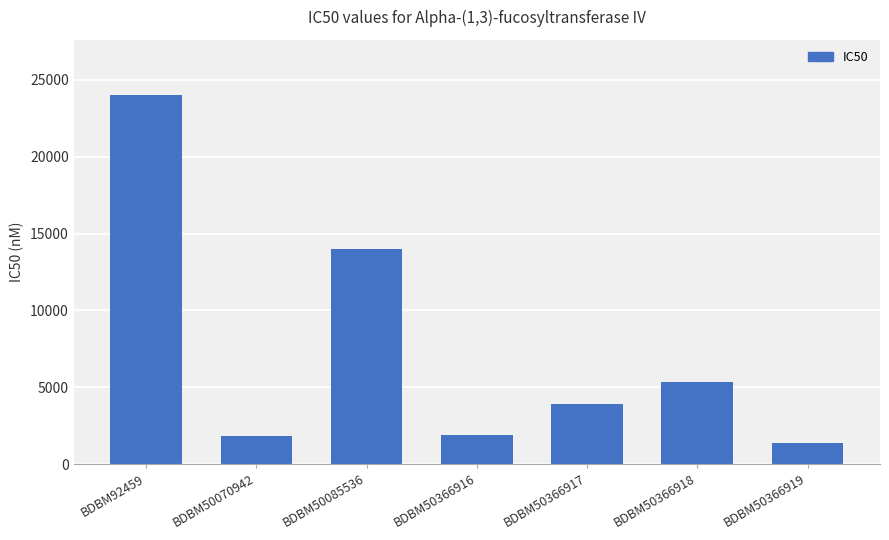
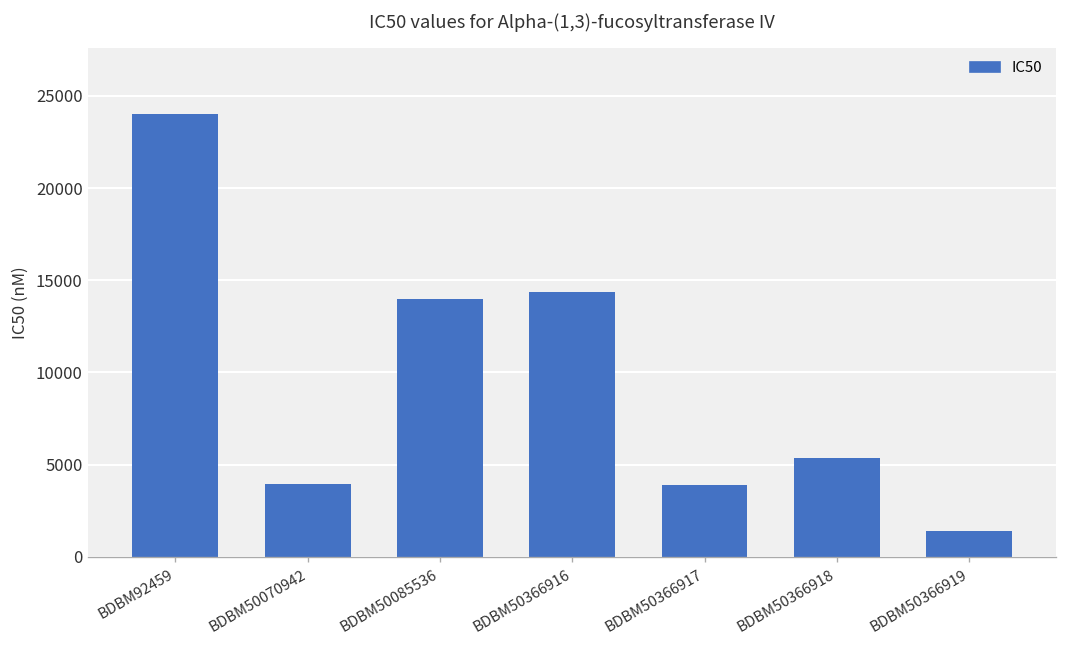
  {
    "BDBM92459": 24000,
-   "BDBM50070942": 1800,
+   "BDBM50070942": 3900,
    "BDBM50085536": 14000,
-   "BDBM50366916": 1900,
+   "BDBM50366916": 14400,
    "BDBM50366917": 3900,
    "BDBM50366918": 5400,
    "BDBM50366919": 1400
  }
